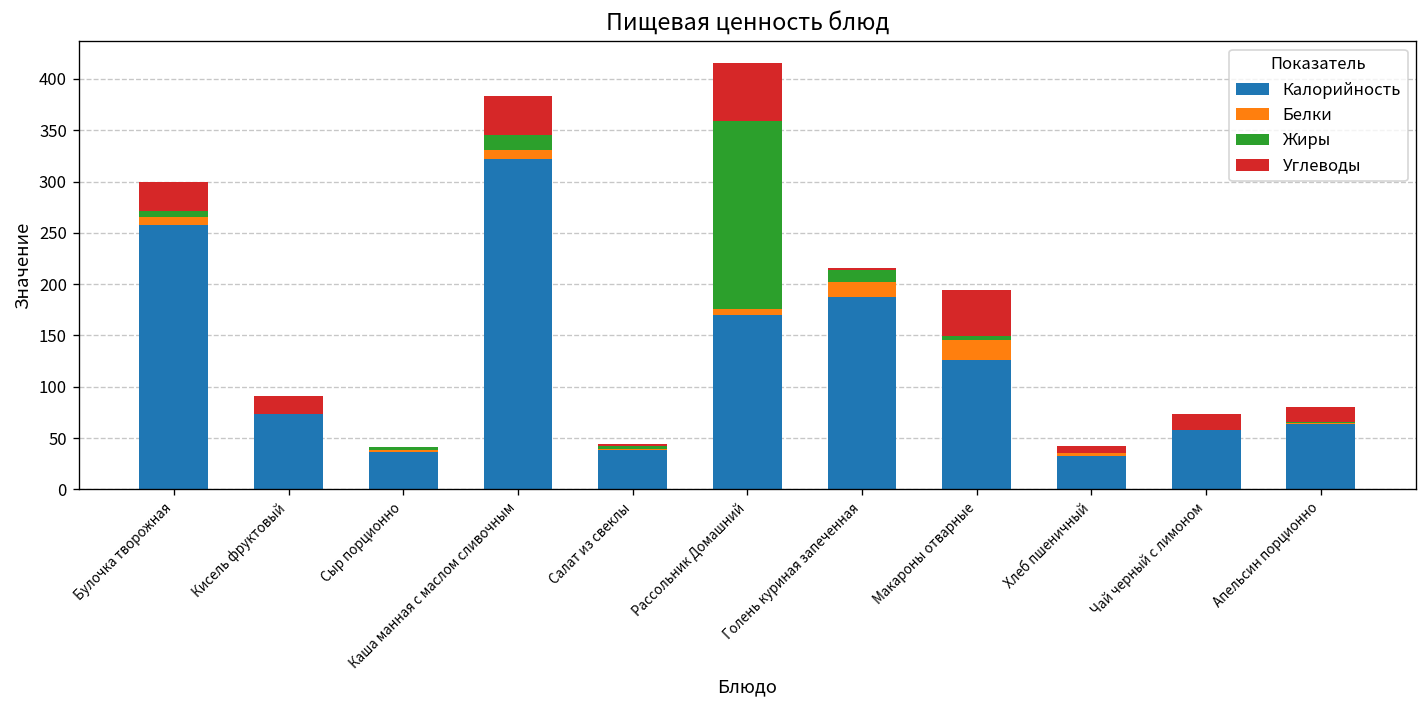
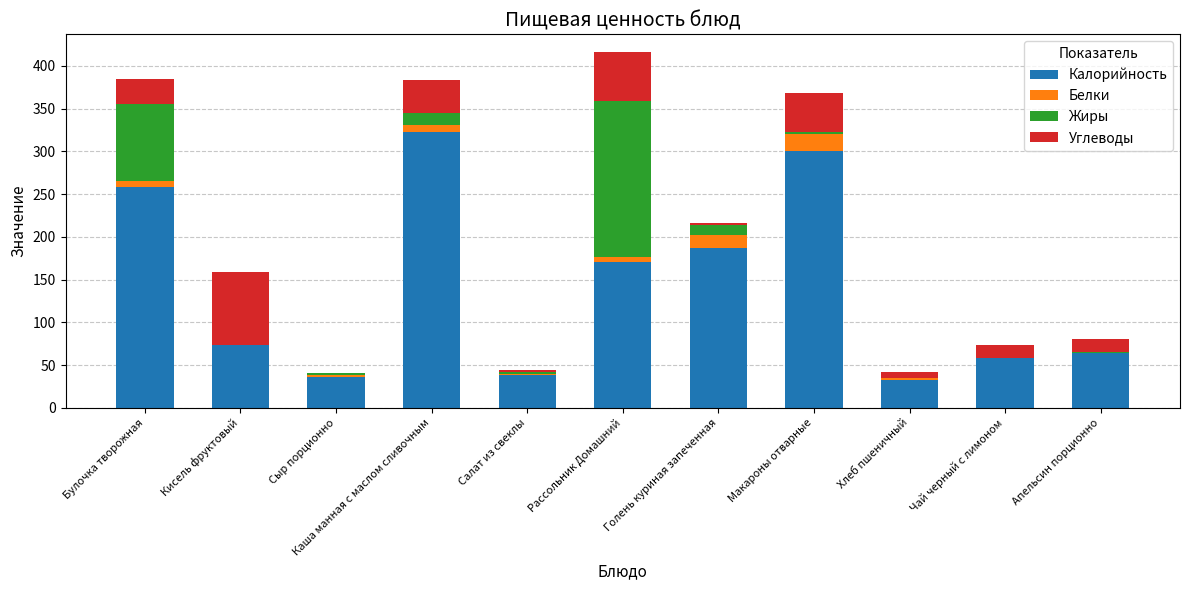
  {
    "Калорийность": {
      "Булочка творожная": 260,
      "Кисель фруктовый": 70,
      "Сыр порционно": 40,
      "Каша манная с маслом сливочным": 320,
      "Салат из свеклы": 40,
      "Рассольник Домашний": 170,
      "Голень куриная запеченная": 190,
-     "Макароны отварные": 130,
+     "Макароны отварные": 300,
      "Хлеб пшеничный": 30,
      "Чай черный с лимоном": 60,
      "Апельсин порционно": 60
    },
    "Белки": {
      "Булочка творожная": 10,
      "Кисель фруктовый": 0,
      "Каша манная с маслом сливочным": 10,
      "Рассольник Домашний": 10,
      "Голень куриная запеченная": 20,
      "Макароны отварные": 20,
      "Чай черный с лимоном": 0
    },
    "Жиры": {
-     "Булочка творожная": 10,
+     "Булочка творожная": 90,
      "Кисель фруктовый": 0,
      "Сыр порционно": 0,
      "Каша манная с маслом сливочным": 10,
      "Салат из свеклы": 0,
      "Рассольник Домашний": 180,
      "Голень куриная запеченная": 10,
      "Макароны отварные": 0,
      "Хлеб пшеничный": 0,
      "Чай черный с лимоном": 0
    },
    "Углеводы": {
      "Булочка творожная": 30,
-     "Кисель фруктовый": 20,
+     "Кисель фруктовый": 90,
      "Сыр порционно": 0,
      "Каша манная с маслом сливочным": 40,
      "Рассольник Домашний": 60,
      "Макароны отварные": 50,
      "Хлеб пшеничный": 10,
      "Чай черный с лимоном": 20,
      "Апельсин порционно": 20
    }
  }
